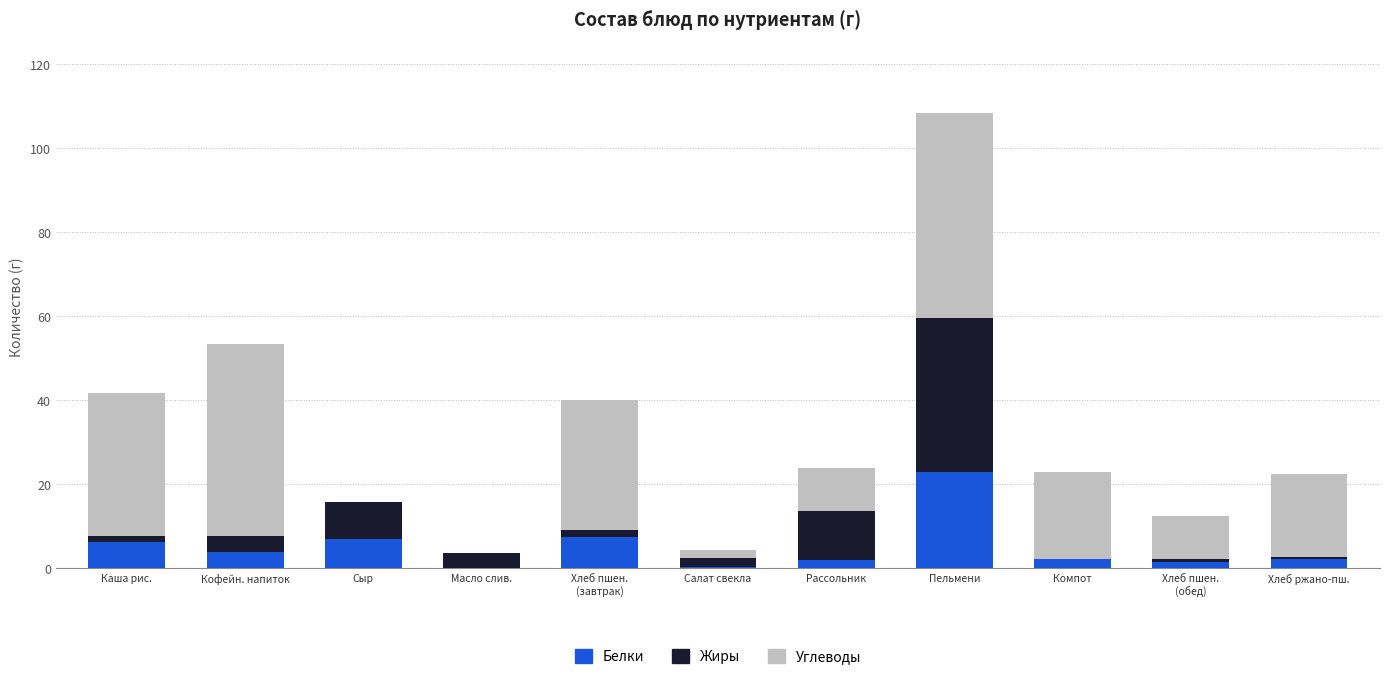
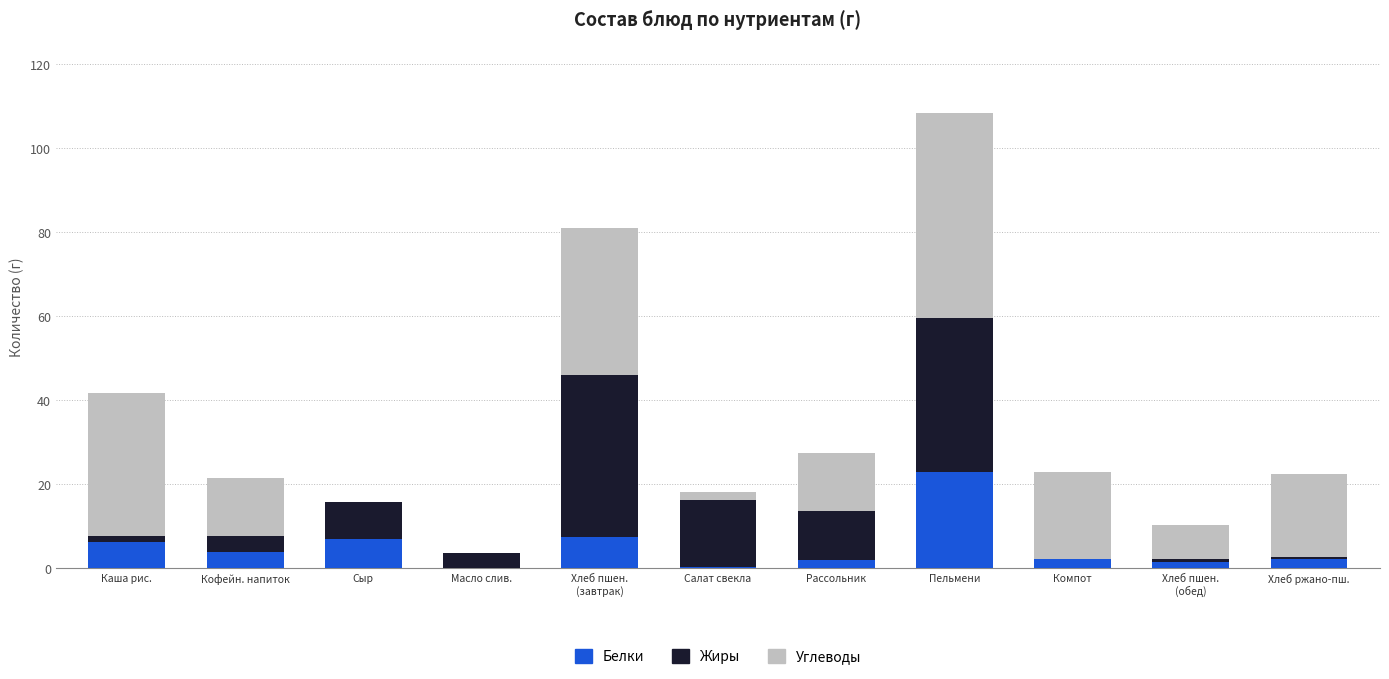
  {
    "Белки": {
      "Каша риc.": 6,
      "Кофейн. напиток": 4,
      "Сыр": 7,
      "Хлеб пшен. (завтрак)": 7,
      "Рассольник": 2,
      "Пельмени": 23,
      "Компот": 2,
      "Хлеб пшен. (обед)": 2,
      "Хлеб ржано-пш.": 2
    },
    "Жиры": {
      "Каша риc.": 1,
      "Кофейн. напиток": 4,
      "Сыр": 9,
      "Масло слив.": 3,
-     "Хлеб пшен. (завтрак)": 2,
-     "Салат свекла": 2,
+     "Хлеб пшен. (завтрак)": 39,
+     "Салат свекла": 16,
      "Рассольник": 12,
      "Пельмени": 37
    },
    "Углеводы": {
      "Каша риc.": 34,
-     "Кофейн. напиток": 46,
+     "Кофейн. напиток": 14,
      "Сыр": 0,
-     "Хлеб пшен. (завтрак)": 31,
+     "Хлеб пшен. (завтрак)": 35,
      "Салат свекла": 2,
-     "Рассольник": 10,
+     "Рассольник": 14,
      "Пельмени": 49,
      "Компот": 21,
-     "Хлеб пшен. (обед)": 10,
+     "Хлеб пшен. (обед)": 8,
      "Хлеб ржано-пш.": 20
    }
  }
